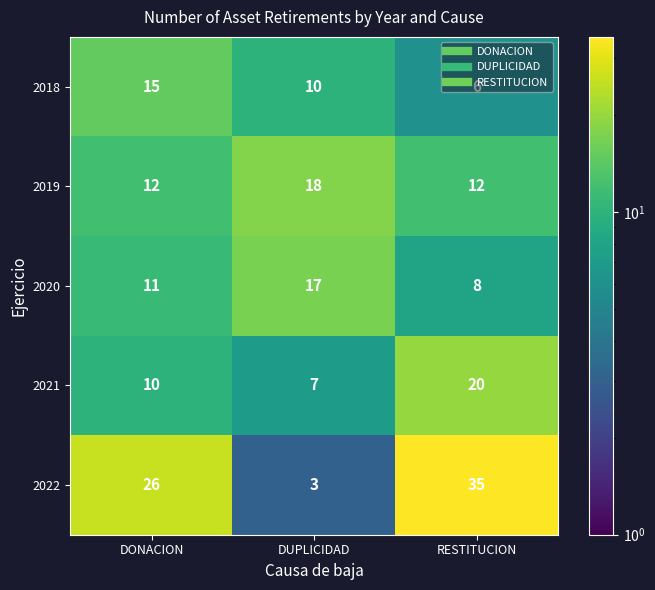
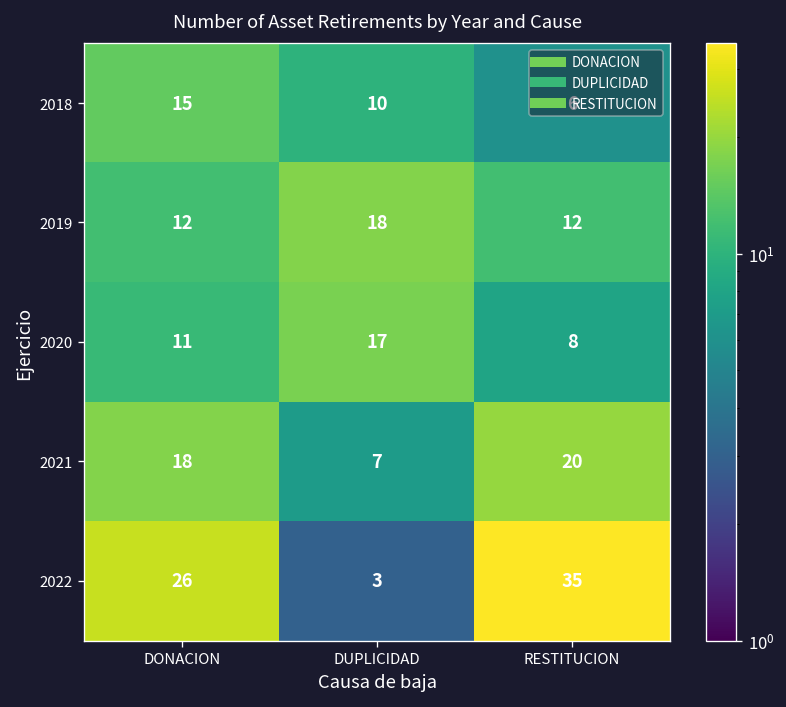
  {
    "2018": {
      "DONACION": 15,
      "DUPLICIDAD": 10
    },
    "2019": {
      "DONACION": 12,
      "DUPLICIDAD": 18,
      "RESTITUCION": 12
    },
    "2020": {
      "DONACION": 11,
      "DUPLICIDAD": 17,
      "RESTITUCION": 8
    },
    "2021": {
-     "DONACION": 10,
+     "DONACION": 18,
      "DUPLICIDAD": 7,
      "RESTITUCION": 20
    },
    "2022": {
      "DONACION": 26,
      "DUPLICIDAD": 3,
      "RESTITUCION": 35
    }
  }
